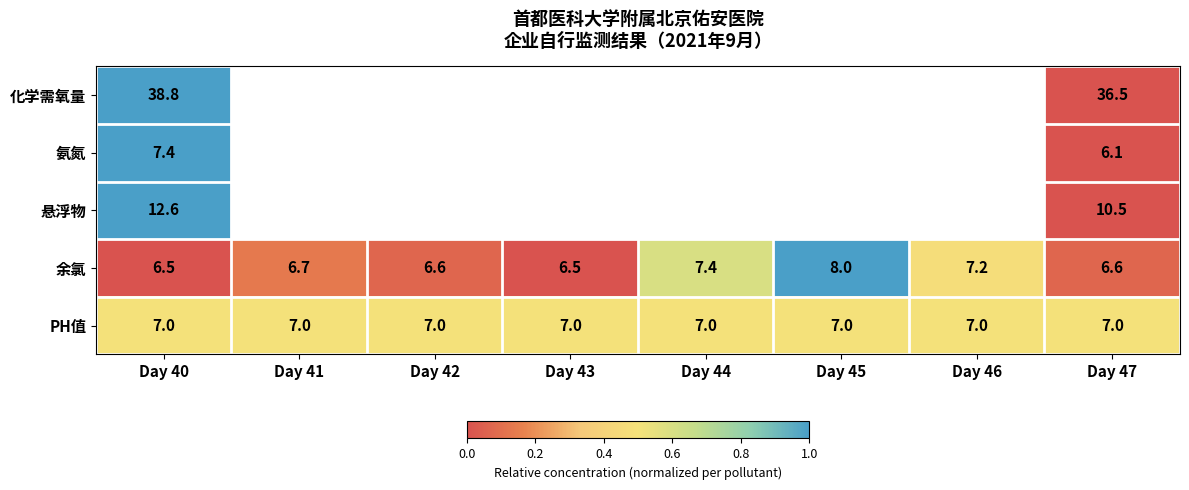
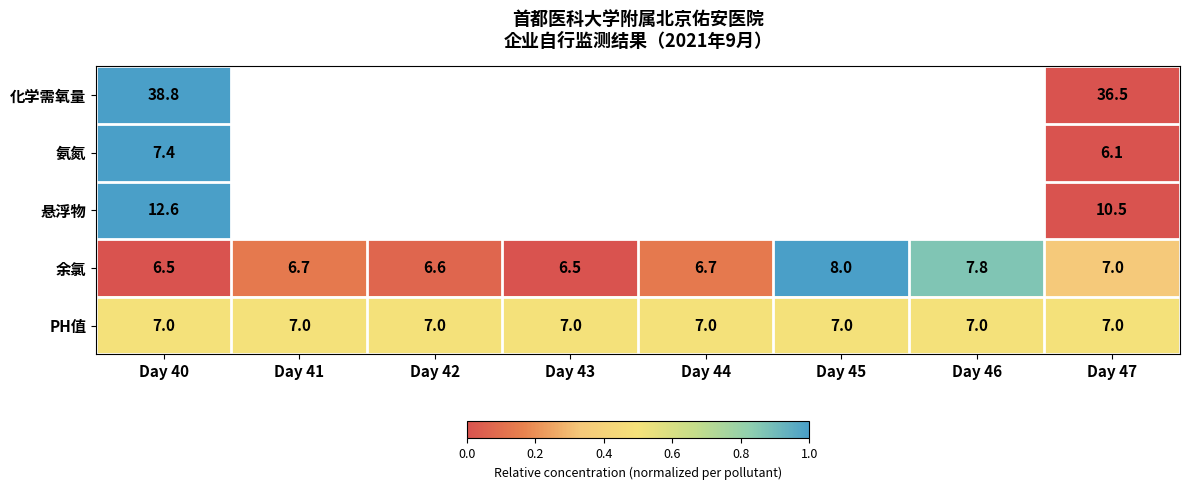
  {
    "化学需氧量": {
      "Day 40": 38.8,
      "Day 47": 36.5
    },
    "氨氮": {
      "Day 40": 7.4,
      "Day 47": 6.1
    },
    "悬浮物": {
      "Day 40": 12.6,
      "Day 47": 10.5
    },
    "余氯": {
      "Day 40": 6.5,
      "Day 41": 6.7,
      "Day 42": 6.6,
      "Day 43": 6.5,
-     "Day 44": 7.4,
+     "Day 44": 6.7,
      "Day 45": 8.0,
-     "Day 46": 7.2,
-     "Day 47": 6.6
+     "Day 46": 7.8,
+     "Day 47": 7.0
    },
    "PH值": {
      "Day 40": 7.0,
      "Day 41": 7.0,
      "Day 42": 7.0,
      "Day 43": 7.0,
      "Day 44": 7.0,
      "Day 45": 7.0,
      "Day 46": 7.0,
      "Day 47": 7.0
    }
  }
